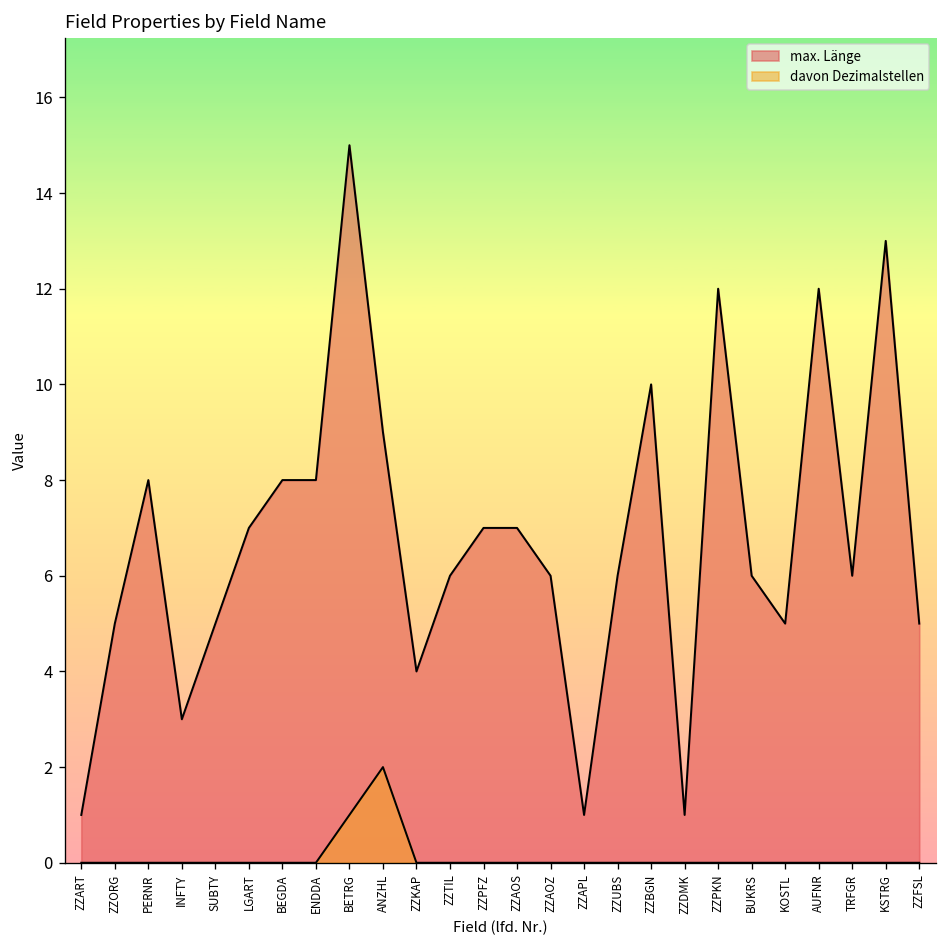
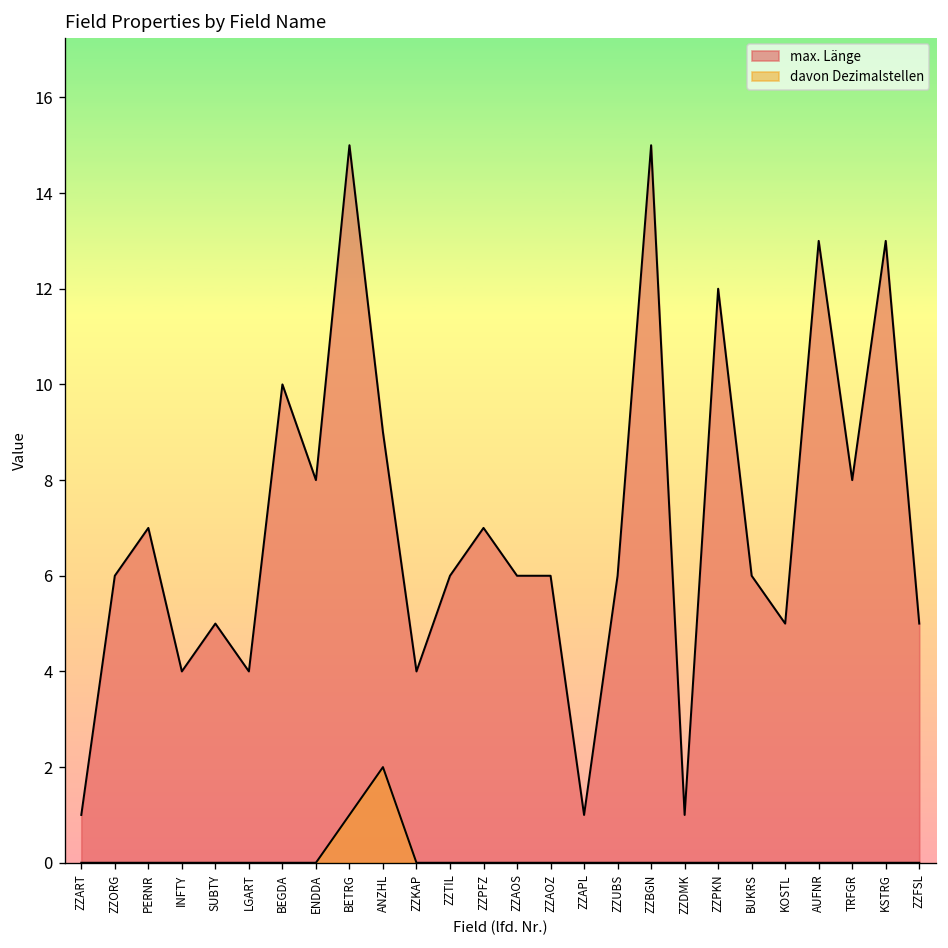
  {
    "max. Länge": {
      "ZZART": 1,
-     "ZZORG": 5,
-     "PERNR": 8,
-     "INFTY": 3,
+     "ZZORG": 6,
+     "PERNR": 7,
+     "INFTY": 4,
      "SUBTY": 5,
-     "LGART": 7,
-     "BEGDA": 8,
+     "LGART": 4,
+     "BEGDA": 10,
      "ENDDA": 8,
      "BETRG": 15,
      "ANZHL": 9,
      "ZZKAP": 4,
      "ZZTIL": 6,
      "ZZPFZ": 7,
-     "ZZAOS": 7,
+     "ZZAOS": 6,
      "ZZAOZ": 6,
      "ZZAPL": 1,
      "ZZUBS": 6,
-     "ZZBGN": 10,
+     "ZZBGN": 15,
      "ZZDMK": 1,
      "ZZPKN": 12,
      "BUKRS": 6,
      "KOSTL": 5,
-     "AUFNR": 12,
-     "TRFGR": 6,
+     "AUFNR": 13,
+     "TRFGR": 8,
      "KSTRG": 13,
      "ZZFSL": 5
    },
    "davon Dezimalstellen": {
      "ZZART": 0,
      "ZZORG": 0,
      "PERNR": 0,
      "INFTY": 0,
      "SUBTY": 0,
      "LGART": 0,
      "BEGDA": 0,
      "ENDDA": 0,
      "BETRG": 1,
      "ANZHL": 2,
      "ZZKAP": 0,
      "ZZTIL": 0,
      "ZZPFZ": 0,
      "ZZAOS": 0,
      "ZZAOZ": 0,
      "ZZAPL": 0,
      "ZZUBS": 0,
      "ZZBGN": 0,
      "ZZDMK": 0,
      "ZZPKN": 0,
      "BUKRS": 0,
      "KOSTL": 0,
      "AUFNR": 0,
      "TRFGR": 0,
      "KSTRG": 0,
      "ZZFSL": 0
    }
  }
